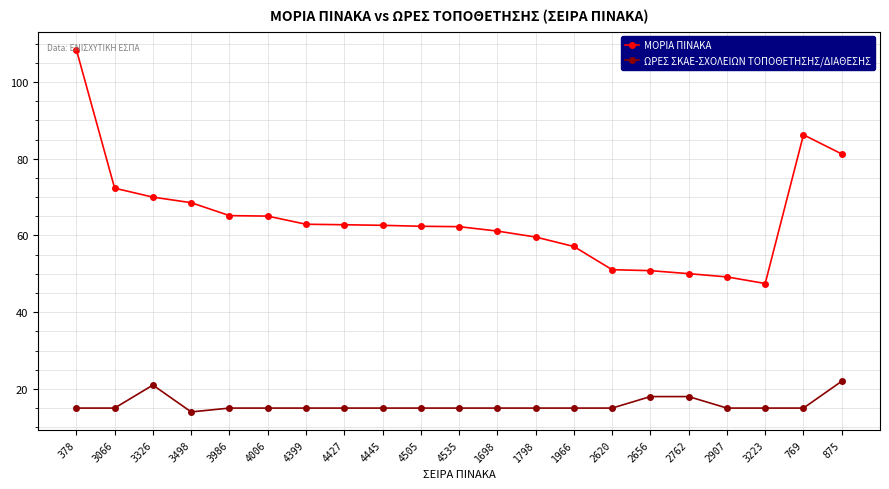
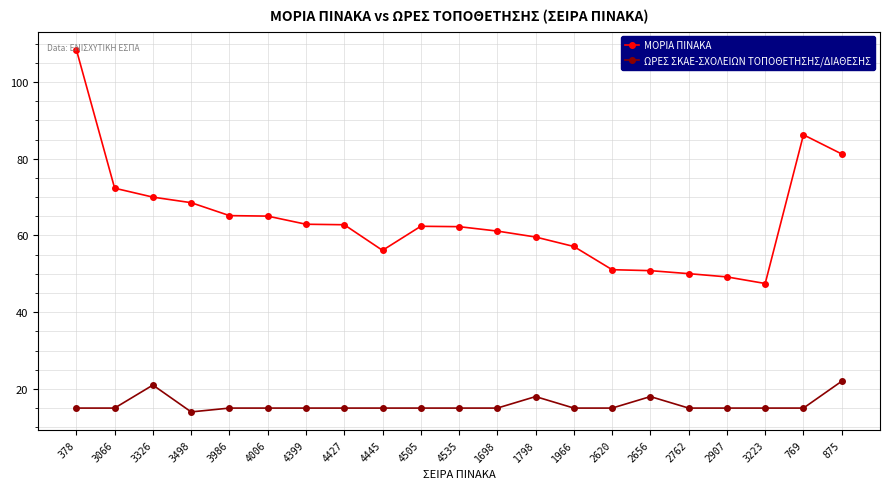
  {
    "ΜΟΡΙΑ ΠΙΝΑΚΑ": {
      "378": 108,
      "3066": 72,
      "3326": 70,
      "3498": 69,
      "3986": 65,
      "4006": 65,
      "4399": 63,
      "4427": 63,
-     "4445": 63,
+     "4445": 56,
      "4505": 62,
      "4535": 62,
      "1698": 61,
      "1798": 60,
      "1966": 57,
      "2620": 51,
      "2656": 51,
      "2762": 50,
      "2907": 49,
      "3223": 47,
      "769": 86,
      "875": 81
    },
    "ΩΡΕΣ ΣΚΑΕ-ΣΧΟΛΕΙΩΝ ΤΟΠΟΘΕΤΗΣΗΣ/ΔΙΑΘΕΣΗΣ": {
      "378": 15,
      "3066": 15,
      "3326": 21,
      "3498": 14,
      "3986": 15,
      "4006": 15,
      "4399": 15,
      "4427": 15,
      "4445": 15,
      "4505": 15,
      "4535": 15,
      "1698": 15,
-     "1798": 15,
+     "1798": 18,
      "1966": 15,
      "2620": 15,
      "2656": 18,
-     "2762": 18,
+     "2762": 15,
      "2907": 15,
      "3223": 15,
      "769": 15,
      "875": 22
    }
  }
